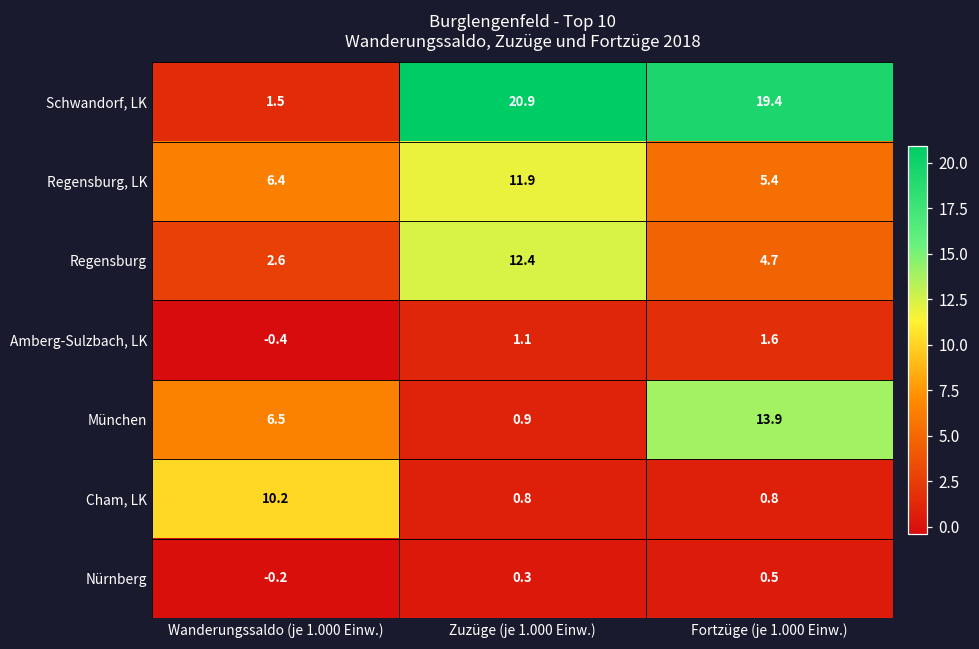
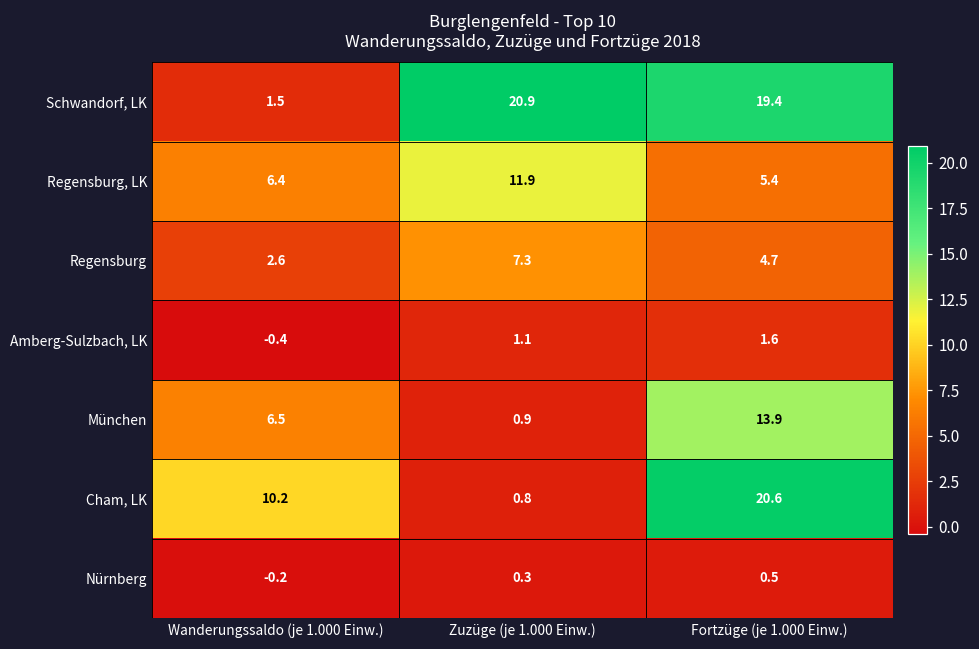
  {
    "Schwandorf, LK": {
      "Wanderungssaldo (je 1.000 Einw.)": 1.5,
      "Zuzüge (je 1.000 Einw.)": 20.9,
      "Fortzüge (je 1.000 Einw.)": 19.4
    },
    "Regensburg, LK": {
      "Wanderungssaldo (je 1.000 Einw.)": 6.4,
      "Zuzüge (je 1.000 Einw.)": 11.9,
      "Fortzüge (je 1.000 Einw.)": 5.4
    },
    "Regensburg": {
      "Wanderungssaldo (je 1.000 Einw.)": 2.6,
-     "Zuzüge (je 1.000 Einw.)": 12.4,
+     "Zuzüge (je 1.000 Einw.)": 7.3,
      "Fortzüge (je 1.000 Einw.)": 4.7
    },
    "Amberg-Sulzbach, LK": {
      "Wanderungssaldo (je 1.000 Einw.)": -0.4,
      "Zuzüge (je 1.000 Einw.)": 1.1,
      "Fortzüge (je 1.000 Einw.)": 1.6
    },
    "München": {
      "Wanderungssaldo (je 1.000 Einw.)": 6.5,
      "Zuzüge (je 1.000 Einw.)": 0.9,
      "Fortzüge (je 1.000 Einw.)": 13.9
    },
    "Cham, LK": {
      "Wanderungssaldo (je 1.000 Einw.)": 10.2,
      "Zuzüge (je 1.000 Einw.)": 0.8,
-     "Fortzüge (je 1.000 Einw.)": 0.8
+     "Fortzüge (je 1.000 Einw.)": 20.6
    },
    "Nürnberg": {
      "Wanderungssaldo (je 1.000 Einw.)": -0.2,
      "Zuzüge (je 1.000 Einw.)": 0.3,
      "Fortzüge (je 1.000 Einw.)": 0.5
    }
  }
